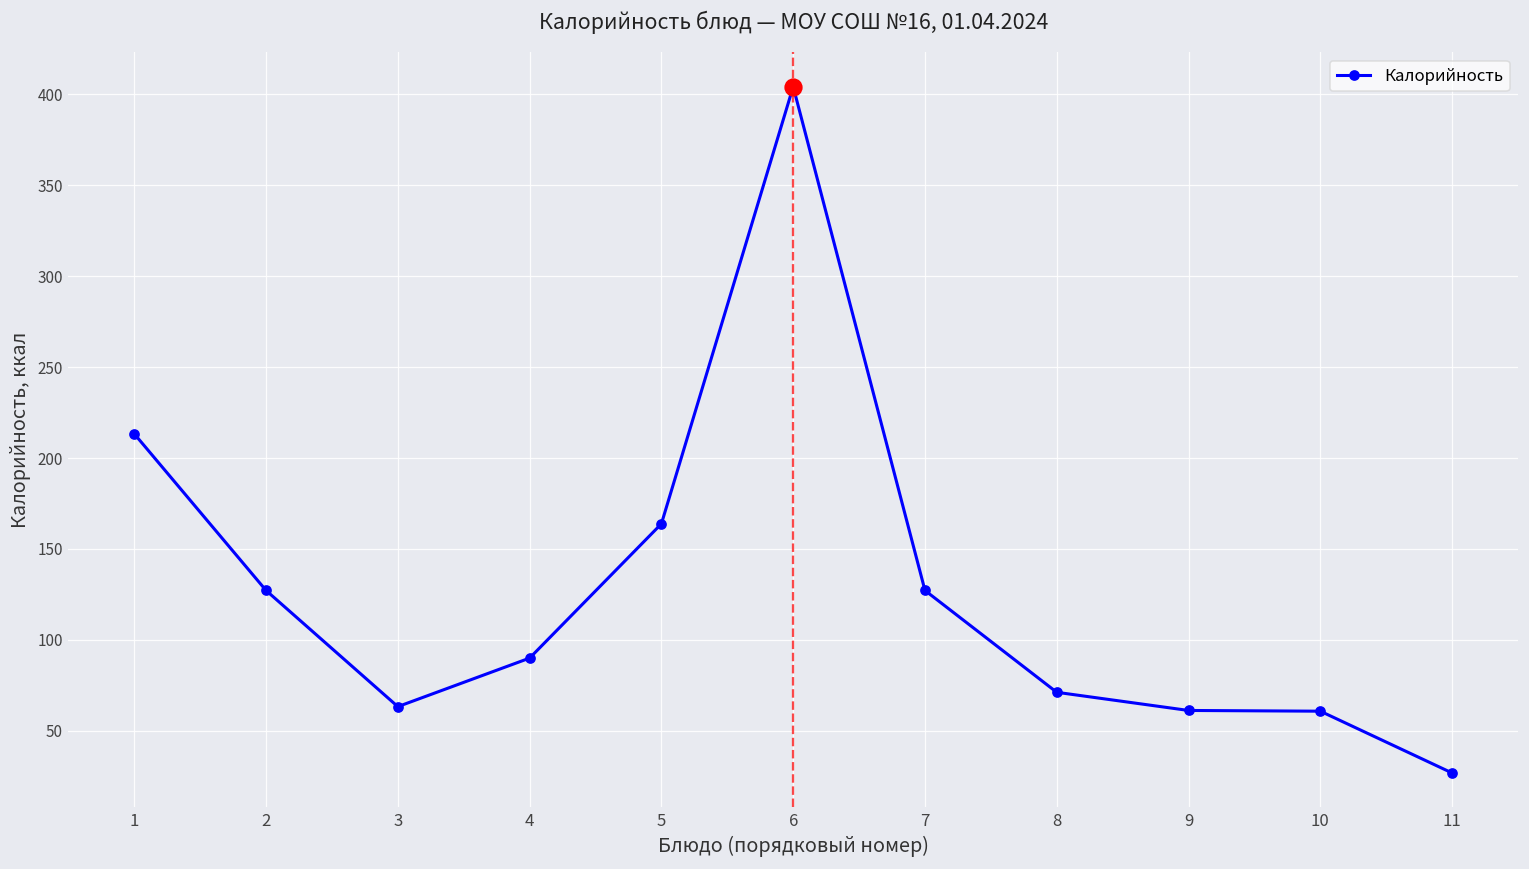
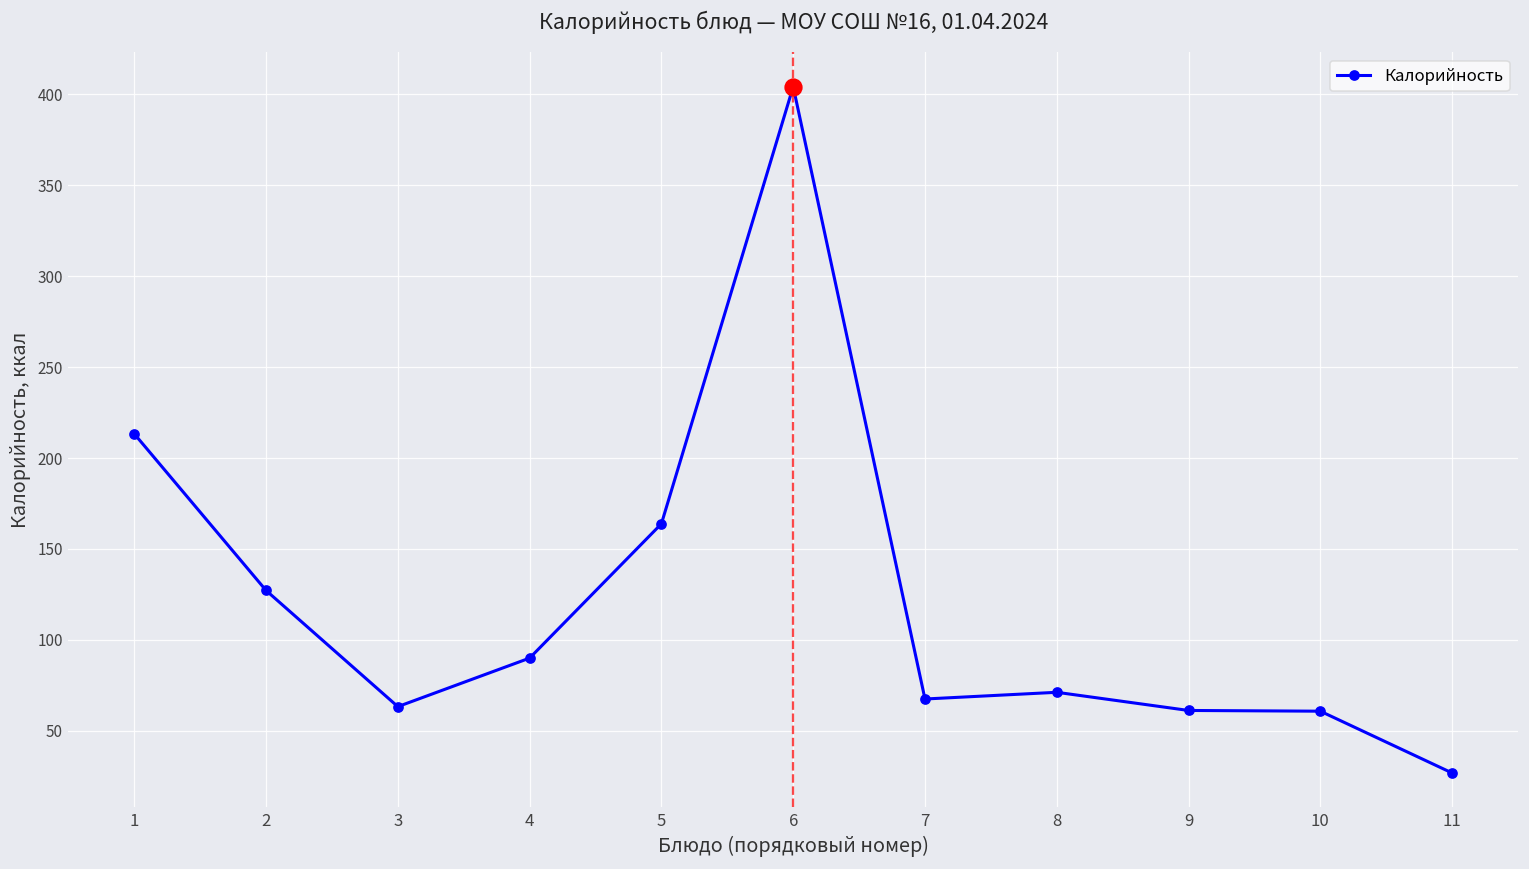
  {
    "Калорийность": {
      "1": 213,
      "2": 127,
      "3": 63,
      "4": 90,
      "5": 164,
-     "7": 127,
+     "7": 68,
      "8": 71,
      "9": 61,
      "10": 61,
      "11": 27
    }
  }
